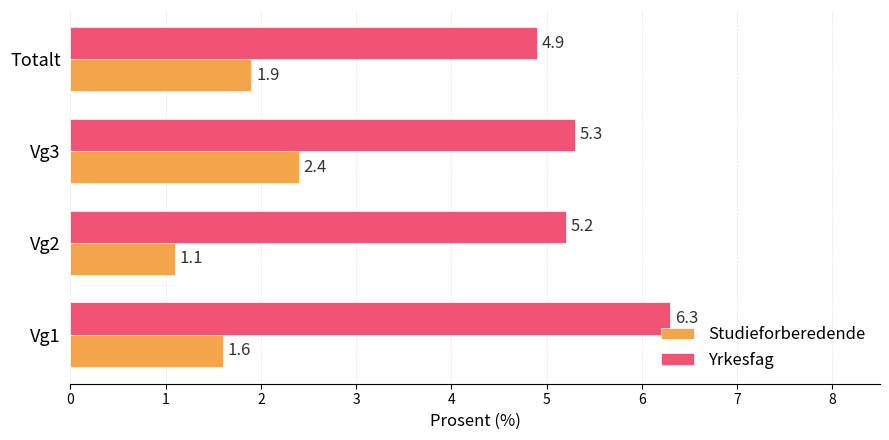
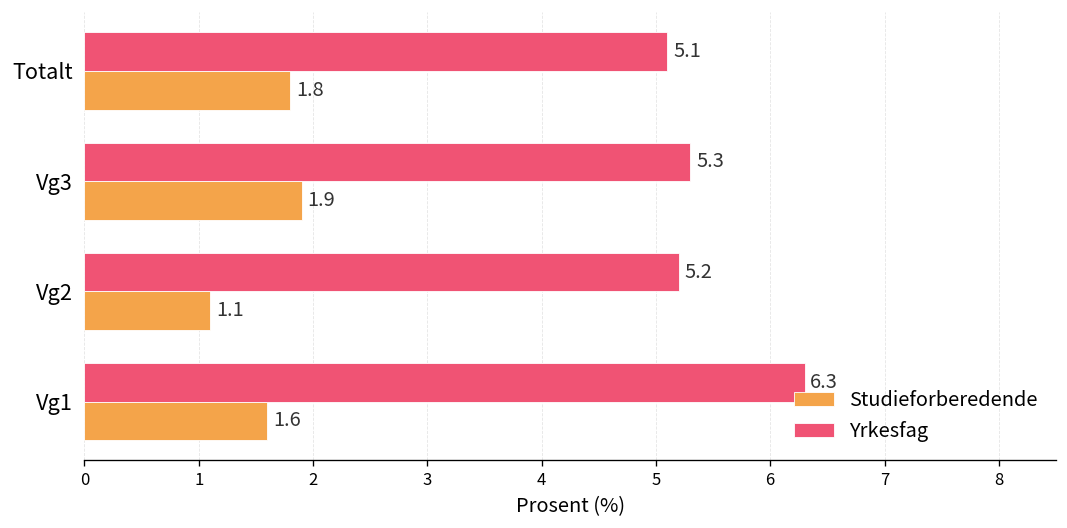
  {
    "Studieforberedende": {
-     "Totalt": 1.9,
-     "Vg3": 2.4,
+     "Totalt": 1.8,
+     "Vg3": 1.9,
      "Vg2": 1.1,
      "Vg1": 1.6
    },
    "Yrkesfag": {
-     "Totalt": 4.9,
+     "Totalt": 5.1,
      "Vg3": 5.3,
      "Vg2": 5.2,
      "Vg1": 6.3
    }
  }
